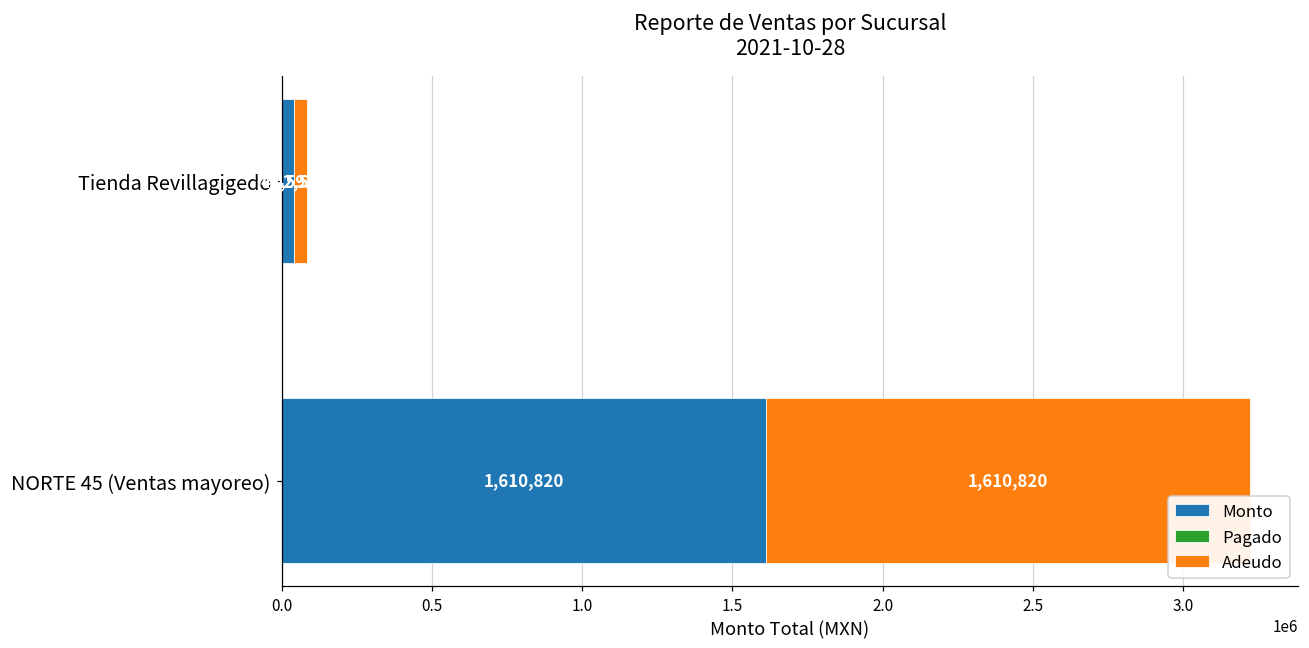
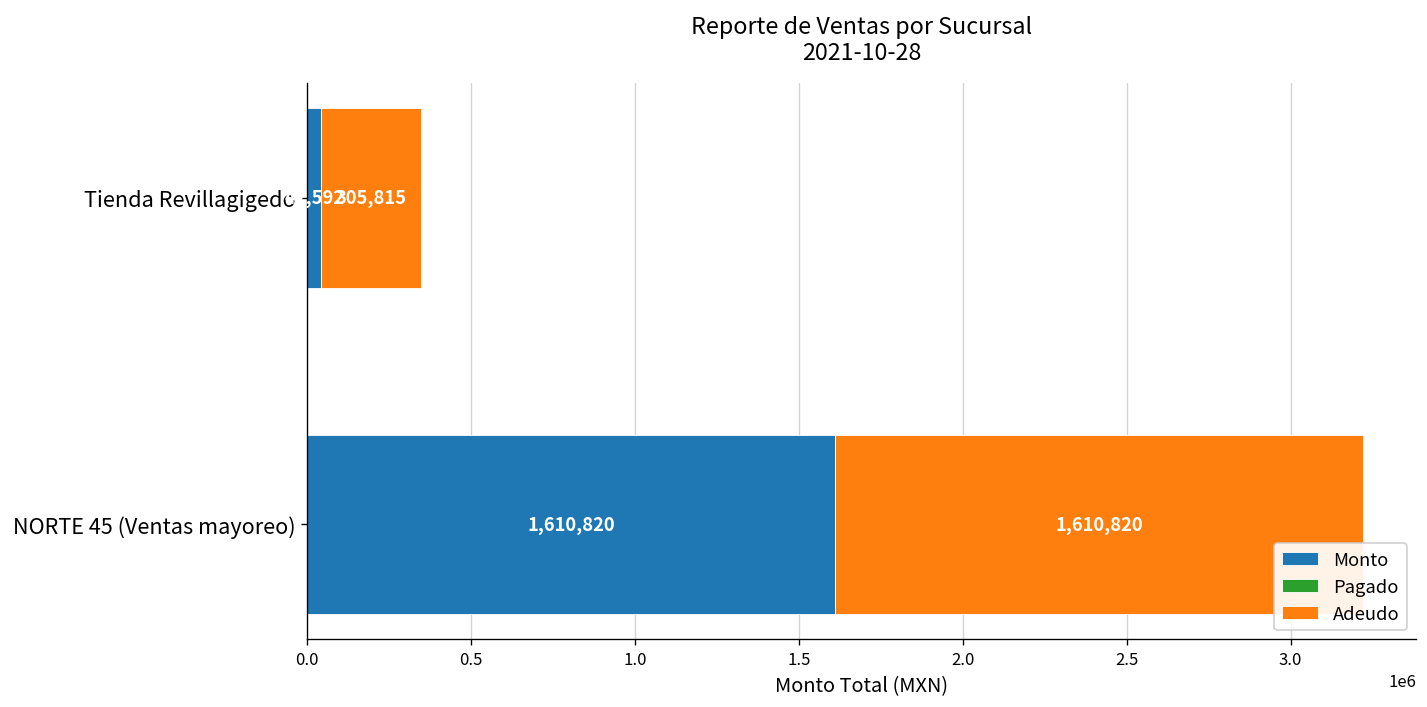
  {
    "Pagado": {
      "Tienda Revillagigedo": "42,592",
      "NORTE 45 (Ventas mayoreo)": "1,610,820"
    },
    "Adeudo": {
-     "Tienda Revillagigedo": "40000"
+     "Tienda Revillagigedo": "310000"
    }
  }
